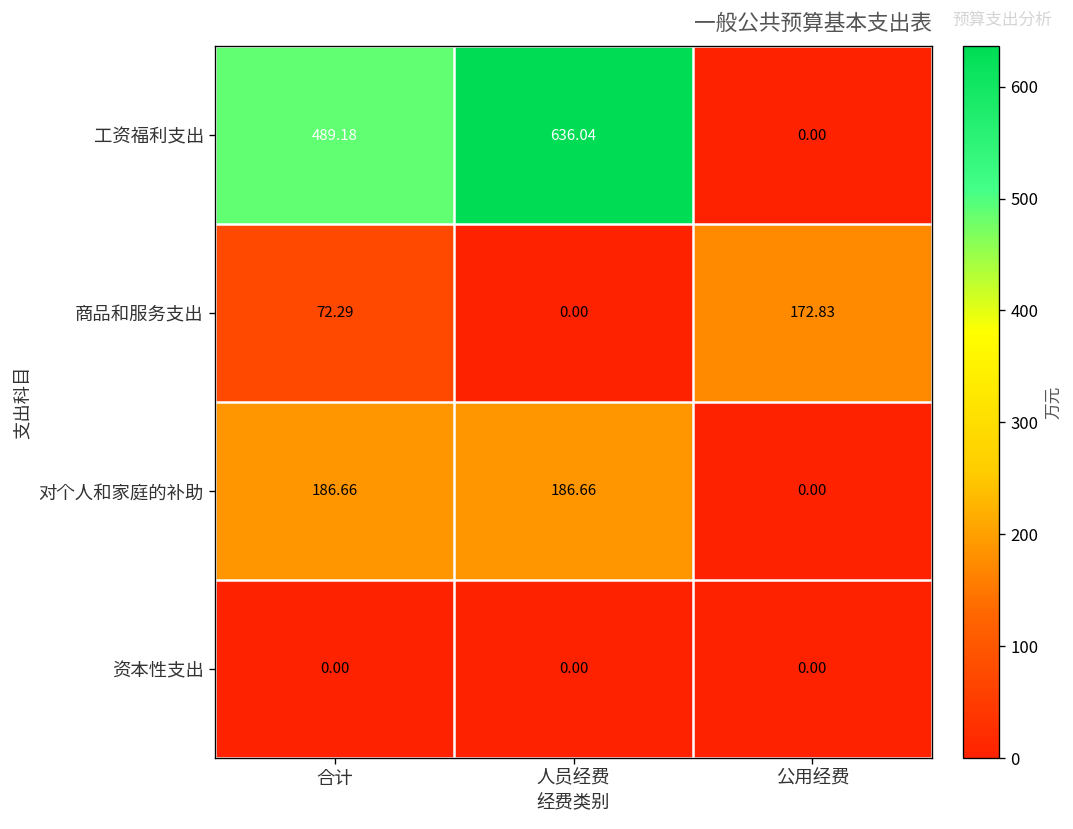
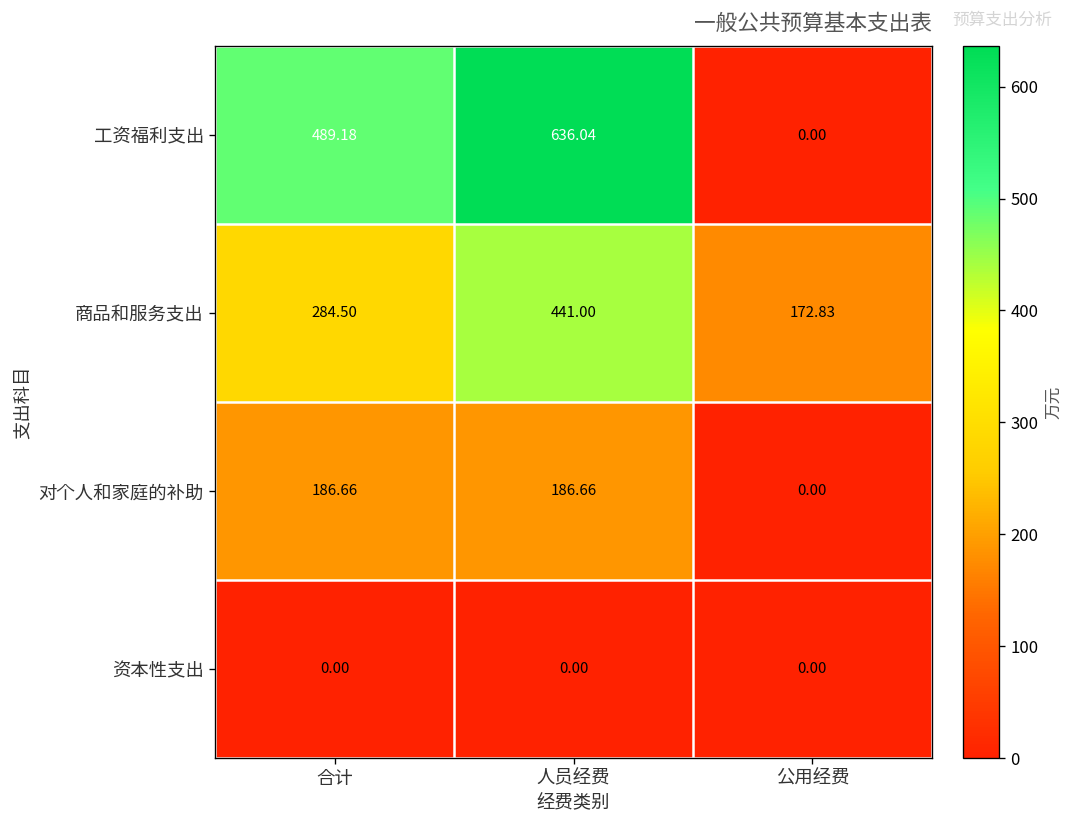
  {
    "工资福利支出": {
      "合计": 489.18,
      "人员经费": 636.04,
      "公用经费": 0.00
    },
    "商品和服务支出": {
-     "合计": 72.29,
-     "人员经费": 0.00,
+     "合计": 284.50,
+     "人员经费": 441.00,
      "公用经费": 172.83
    },
    "对个人和家庭的补助": {
      "合计": 186.66,
      "人员经费": 186.66,
      "公用经费": 0.00
    },
    "资本性支出": {
      "合计": 0.00,
      "人员经费": 0.00,
      "公用经费": 0.00
    }
  }
